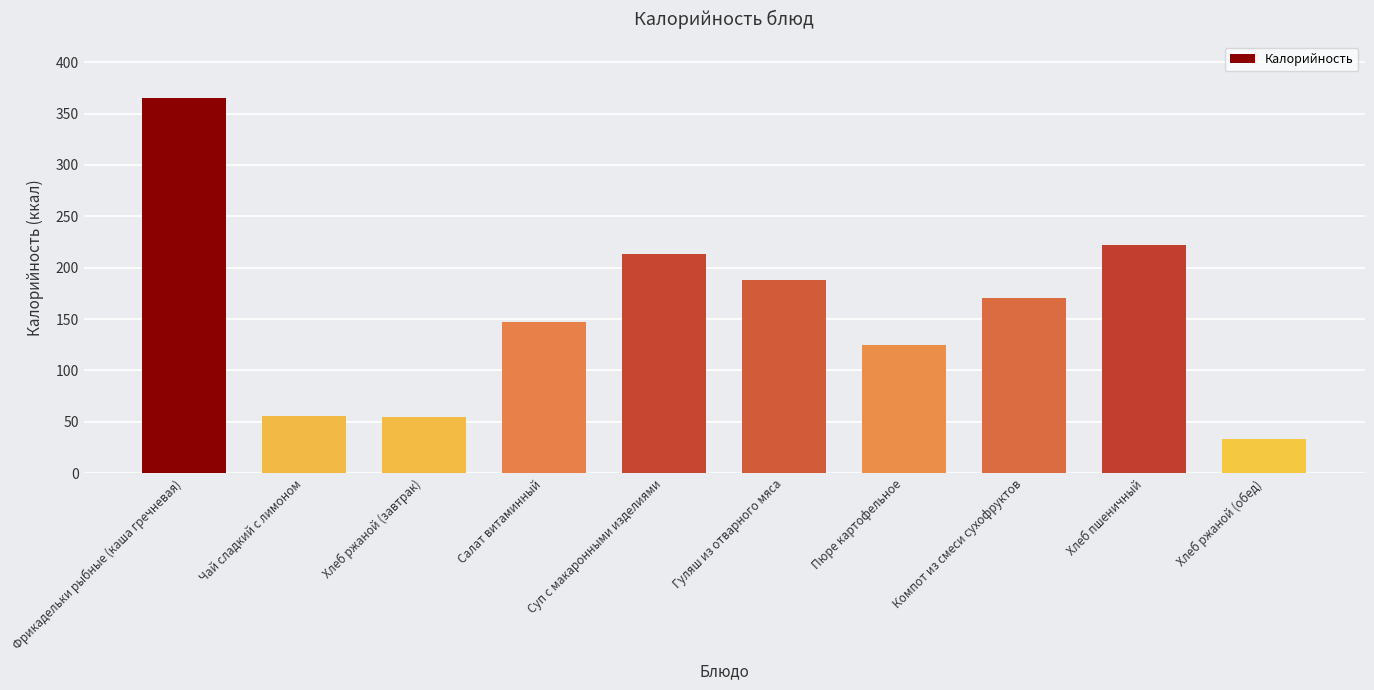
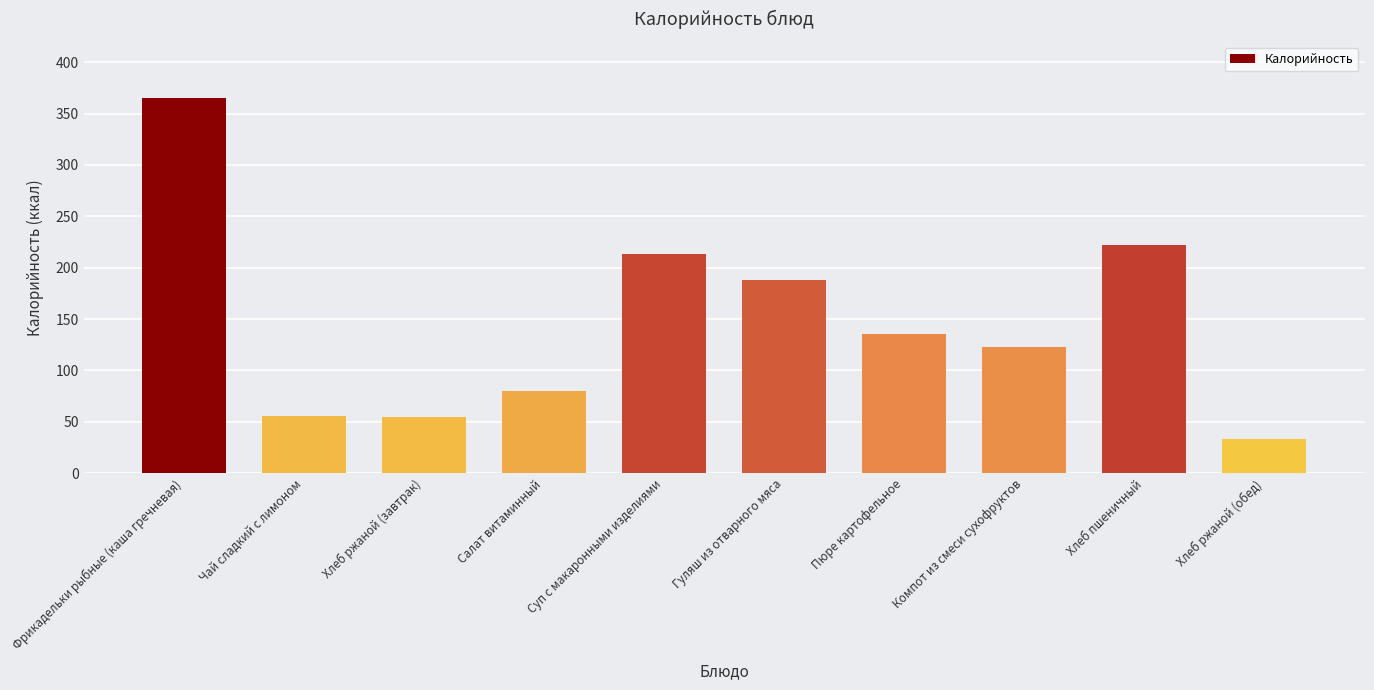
  {
    "Фрикадельки рыбные (каша гречневая)": 365,
    "Чай сладкий с лимоном": 56,
    "Хлеб ржаной (завтрак)": 54,
-   "Салат витаминный": 147,
+   "Салат витаминный": 80,
    "Суп с макаронными изделиями": 213,
    "Гуляш из отварного мяса": 188,
-   "Пюре картофельное": 125,
-   "Компот из смеси сухофруктов": 170,
+   "Пюре картофельное": 135,
+   "Компот из смеси сухофруктов": 123,
    "Хлеб пшеничный": 222,
    "Хлеб ржаной (обед)": 33
  }
